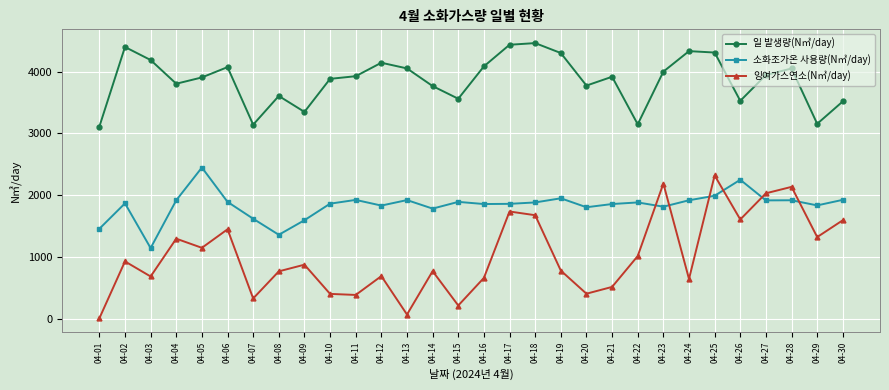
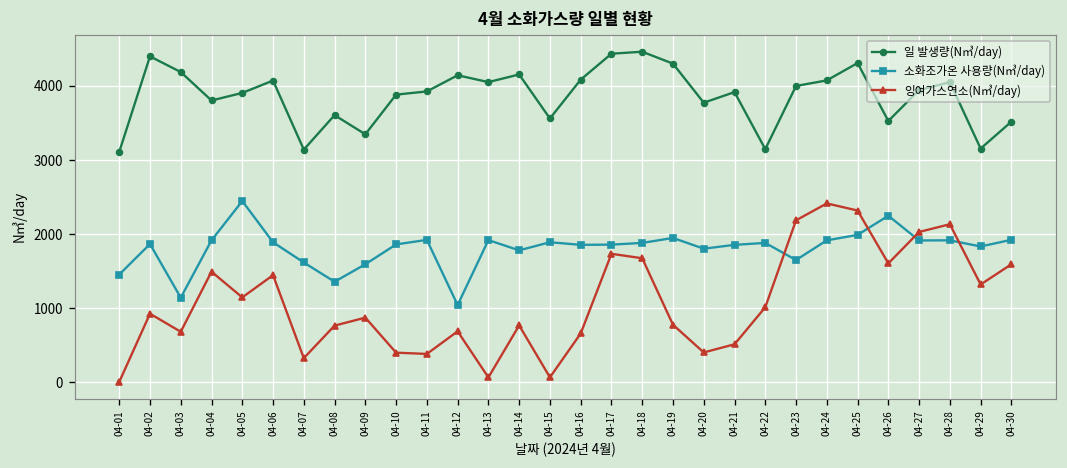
  {
    "일 발생량(N㎥/day)": {
      "04-01": 3100,
      "04-02": 4400,
      "04-03": 4200,
      "04-04": 3800,
      "04-05": 3900,
      "04-06": 4100,
      "04-07": 3100,
      "04-08": 3600,
      "04-09": 3300,
      "04-10": 3900,
      "04-11": 3900,
      "04-12": 4100,
      "04-13": 4100,
-     "04-14": 3800,
+     "04-14": 4200,
      "04-15": 3600,
      "04-16": 4100,
      "04-17": 4400,
      "04-18": 4500,
      "04-19": 4300,
      "04-20": 3800,
      "04-21": 3900,
      "04-22": 3100,
      "04-23": 4000,
-     "04-24": 4300,
+     "04-24": 4100,
      "04-25": 4300,
      "04-26": 3500,
      "04-29": 3200,
      "04-30": 3500
    },
    "소화조가온 사용량(N㎥/day)": {
      "04-01": 1500,
      "04-02": 1900,
      "04-03": 1100,
      "04-04": 1900,
      "04-05": 2400,
      "04-06": 1900,
      "04-07": 1600,
      "04-08": 1400,
      "04-09": 1600,
      "04-10": 1900,
      "04-11": 1900,
-     "04-12": 1800,
+     "04-12": 1000,
      "04-13": 1900,
      "04-14": 1800,
      "04-15": 1900,
      "04-16": 1900,
      "04-17": 1900,
      "04-18": 1900,
      "04-19": 1900,
      "04-20": 1800,
      "04-21": 1900,
      "04-22": 1900,
-     "04-23": 1800,
+     "04-23": 1700,
      "04-24": 1900,
      "04-25": 2000,
      "04-26": 2200,
      "04-27": 1900,
      "04-28": 1900,
      "04-29": 1800,
      "04-30": 1900
    },
    "잉여가스연소(N㎥/day)": {
      "04-01": 0,
      "04-02": 900,
      "04-03": 700,
-     "04-04": 1300,
+     "04-04": 1500,
      "04-05": 1100,
      "04-06": 1400,
      "04-07": 300,
      "04-08": 800,
      "04-09": 900,
      "04-10": 400,
      "04-11": 400,
      "04-12": 700,
      "04-13": 100,
      "04-14": 800,
-     "04-15": 200,
+     "04-15": 100,
      "04-16": 700,
      "04-17": 1700,
      "04-18": 1700,
      "04-19": 800,
      "04-20": 400,
      "04-21": 500,
      "04-22": 1000,
      "04-23": 2200,
-     "04-24": 600,
+     "04-24": 2400,
      "04-25": 2300,
      "04-26": 1600,
      "04-27": 2000,
      "04-28": 2100,
      "04-29": 1300,
      "04-30": 1600
    }
  }
